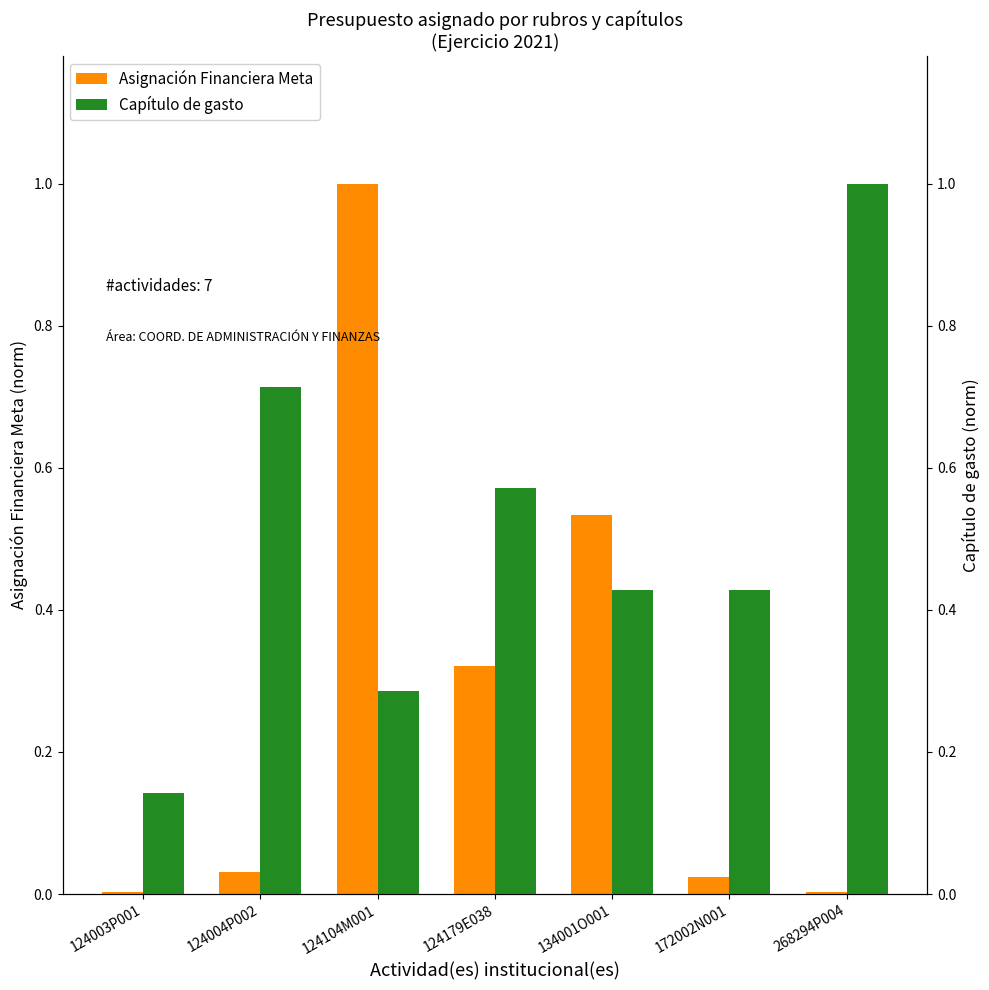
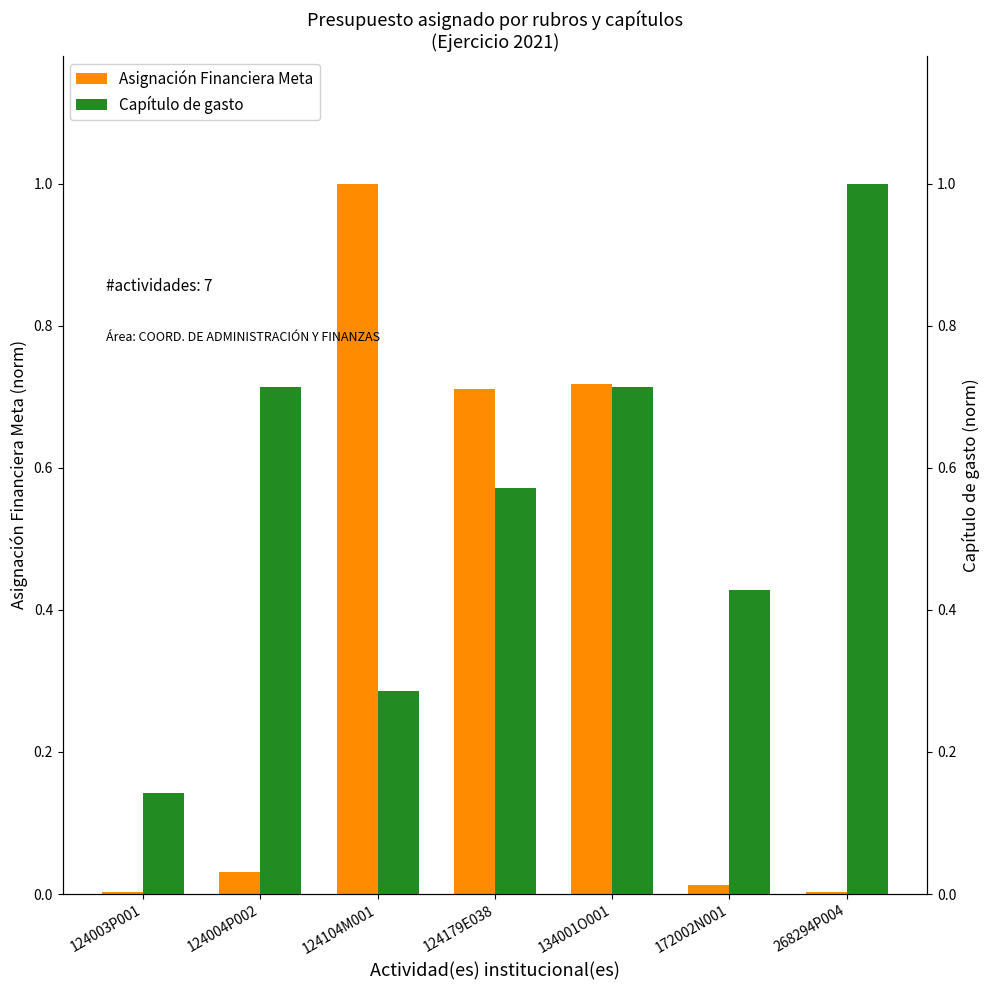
  {
    "Asignación Financiera Meta": {
      "124004P002": 0.03,
      "124104M001": 1.00,
-     "124179E038": 0.32,
-     "134001O001": 0.53,
-     "172002N001": 0.02
+     "124179E038": 0.71,
+     "134001O001": 0.72,
+     "172002N001": 0.01
    },
    "Capítulo de gasto": {
      "124003P001": 0.14,
      "124004P002": 0.71,
      "124104M001": 0.29,
      "124179E038": 0.57,
-     "134001O001": 0.43,
+     "134001O001": 0.71,
      "172002N001": 0.43,
      "268294P004": 1.00
    }
  }
